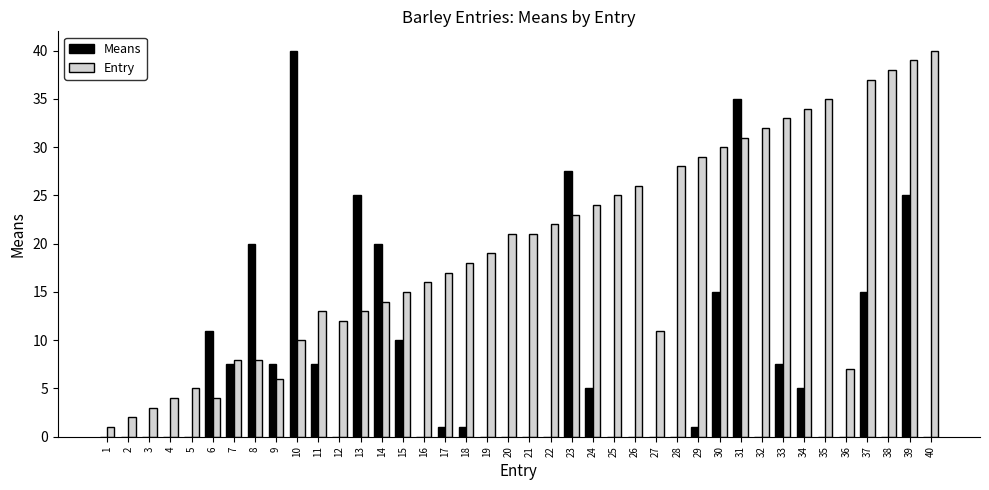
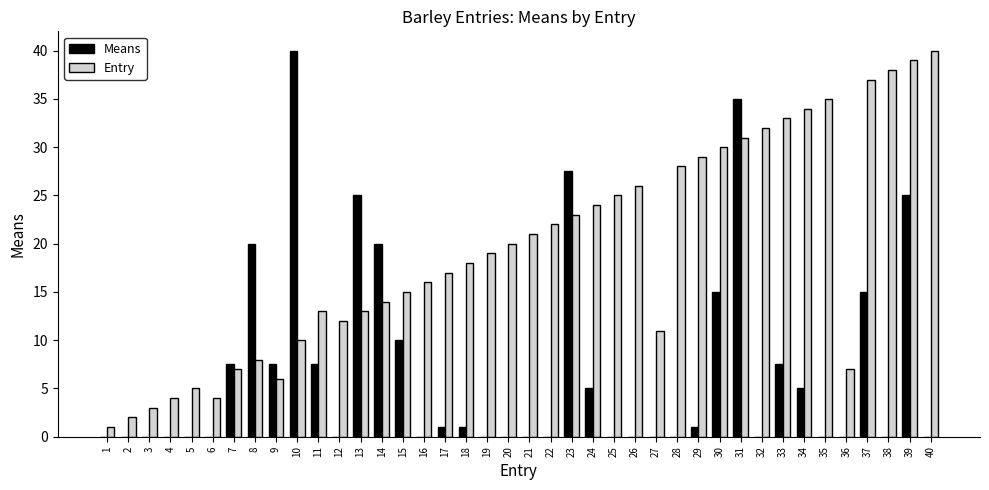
  {
    "Means": {
      "1": 0,
      "2": 0,
      "3": 0,
      "4": 0,
      "5": 0,
-     "6": 11,
+     "6": 0,
      "7": 8,
      "8": 20,
      "9": 8,
      "10": 40,
      "11": 8,
      "12": 0,
      "13": 25,
      "14": 20,
      "15": 10,
      "16": 0,
      "17": 1,
      "18": 1,
      "19": 0,
      "20": 0,
      "21": 0,
      "22": 0,
      "23": 28,
      "24": 5,
      "25": 0,
      "26": 0,
      "27": 0,
      "28": 0,
      "29": 1,
      "30": 15,
      "31": 35,
      "32": 0,
      "33": 8,
      "34": 5,
      "35": 0,
      "36": 0,
      "37": 15,
      "38": 0,
      "39": 25,
      "40": 0
    },
    "Entry": {
      "1": 1,
      "2": 2,
      "3": 3,
      "4": 4,
      "5": 5,
      "6": 4,
-     "7": 8,
+     "7": 7,
      "8": 8,
      "9": 6,
      "10": 10,
      "11": 13,
      "12": 12,
      "13": 13,
      "14": 14,
      "15": 15,
      "16": 16,
      "17": 17,
      "18": 18,
      "19": 19,
-     "20": 21,
+     "20": 20,
      "21": 21,
      "22": 22,
      "23": 23,
      "24": 24,
      "25": 25,
      "26": 26,
      "27": 11,
      "28": 28,
      "29": 29,
      "30": 30,
      "31": 31,
      "32": 32,
      "33": 33,
      "34": 34,
      "35": 35,
      "36": 7,
      "37": 37,
      "38": 38,
      "39": 39,
      "40": 40
    }
  }
